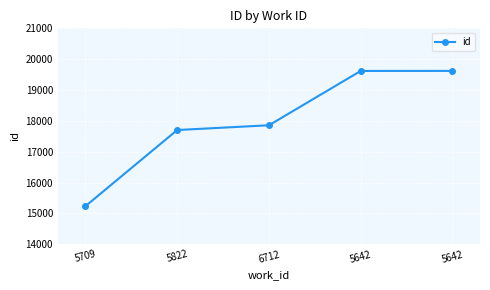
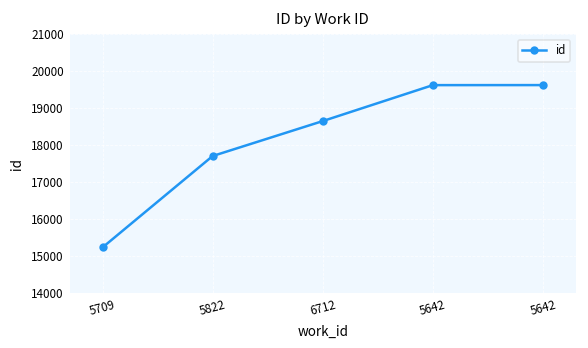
  {
    "5709": 15200,
    "5822": 17700,
-   "6712": 17900
+   "6712": 18600
  }
